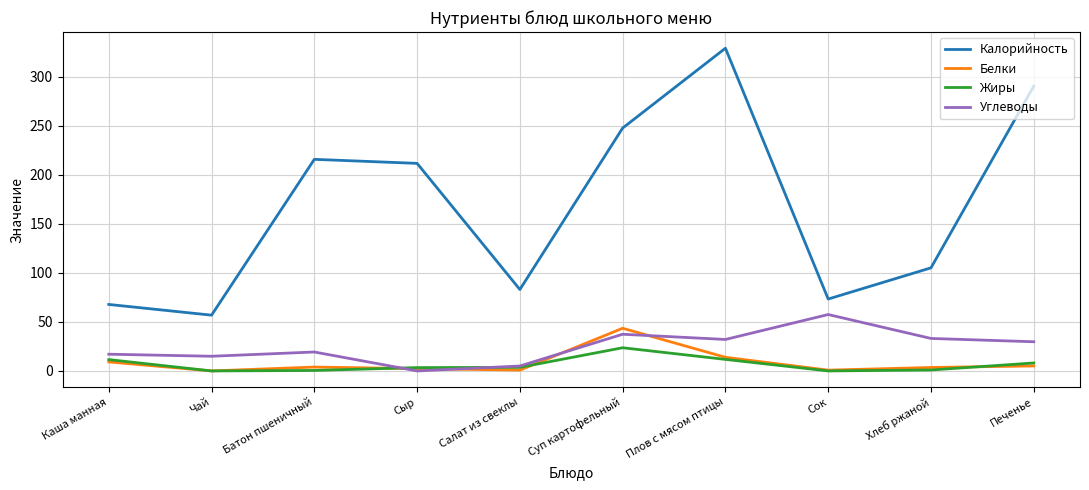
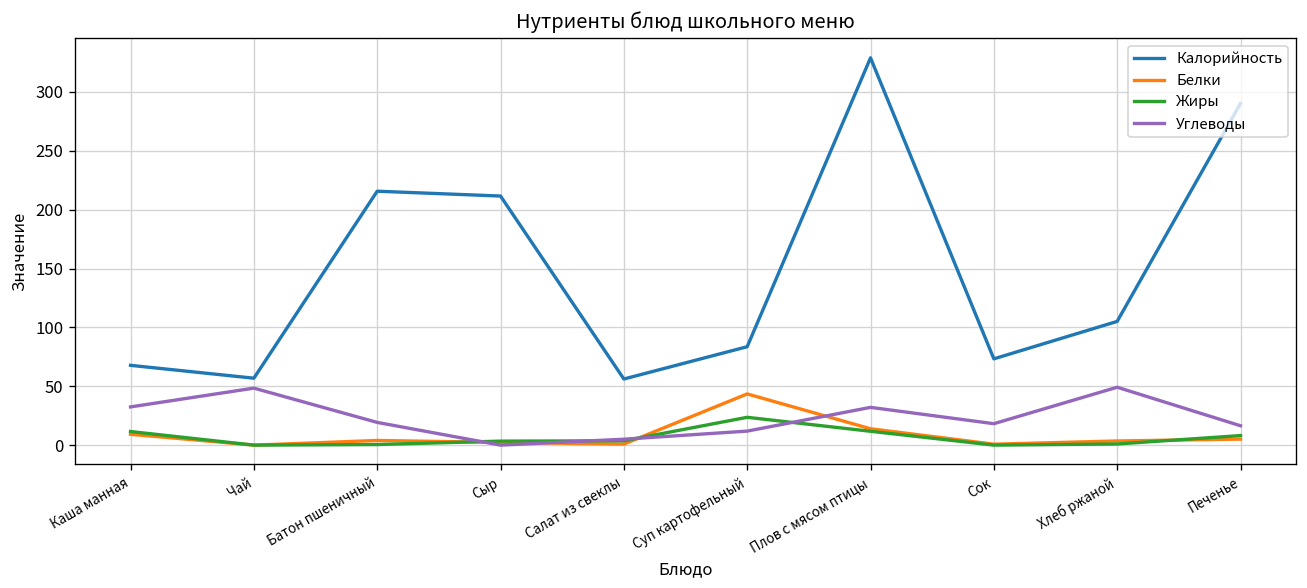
  {
    "Калорийность": {
      "Каша манная": 70,
      "Чай": 60,
      "Батон пшеничный": 220,
      "Сыр": 210,
-     "Салат из свеклы": 80,
-     "Суп картофельный": 250,
+     "Салат из свеклы": 60,
+     "Суп картофельный": 80,
      "Плов с мясом птицы": 330,
      "Сок": 70,
      "Хлеб ржаной": 110
    },
    "Белки": {
      "Батон пшеничный": 0,
      "Салат из свеклы": 0,
      "Суп картофельный": 40,
      "Печенье": 10
    },
    "Жиры": {
      "Батон пшеничный": 0,
      "Суп картофельный": 20,
      "Печенье": 10
    },
    "Углеводы": {
-     "Каша манная": 20,
-     "Чай": 10,
+     "Каша манная": 30,
+     "Чай": 50,
      "Батон пшеничный": 20,
-     "Суп картофельный": 40,
+     "Суп картофельный": 10,
      "Плов с мясом птицы": 30,
-     "Сок": 60,
-     "Хлеб ржаной": 30,
-     "Печенье": 30
+     "Сок": 20,
+     "Хлеб ржаной": 50,
+     "Печенье": 20
    }
  }
